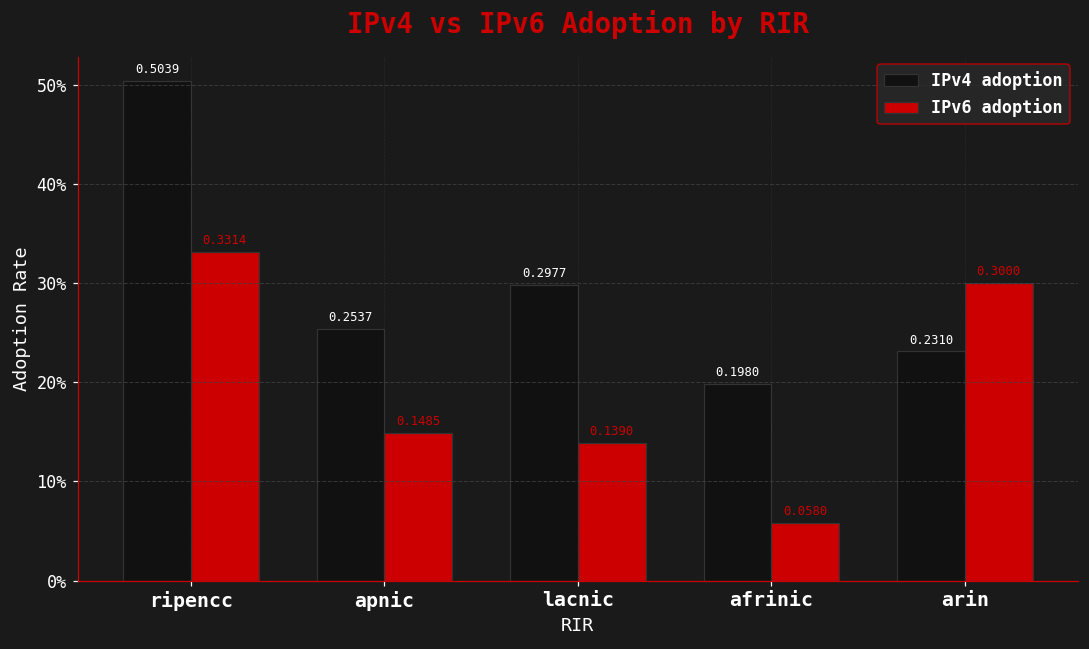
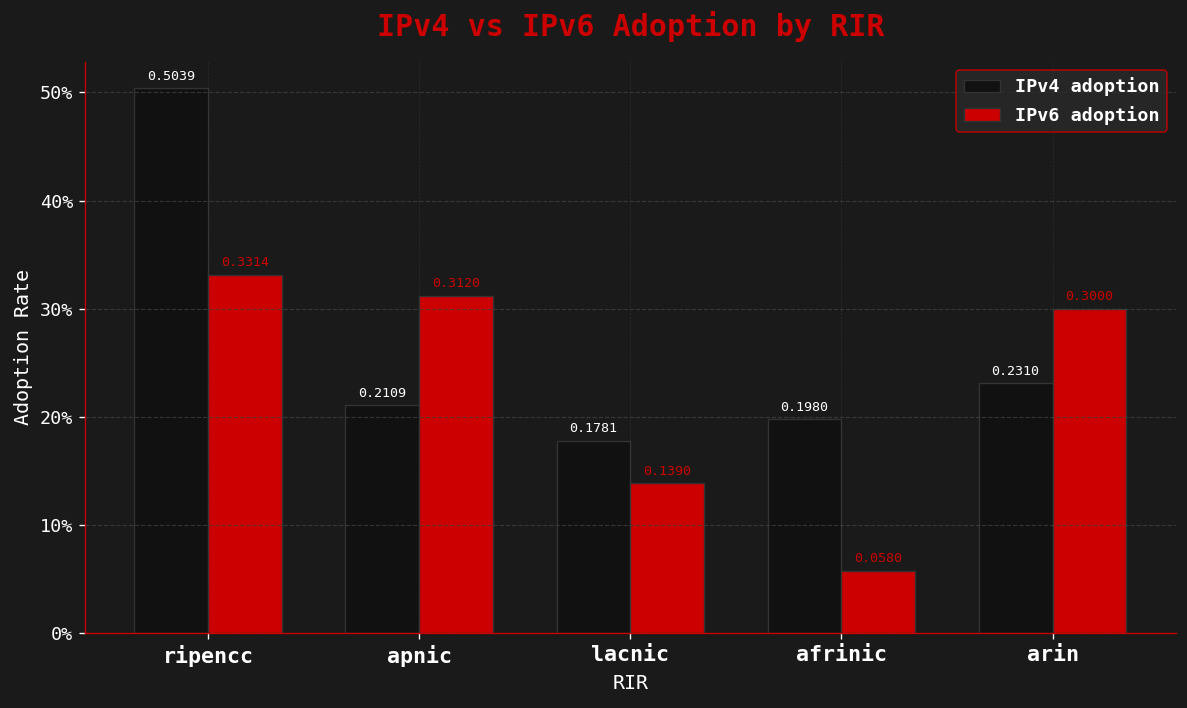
  {
    "IPv4 adoption": {
      "ripencc": 0.5039,
-     "apnic": 0.2537,
-     "lacnic": 0.2977,
+     "apnic": 0.2109,
+     "lacnic": 0.1781,
      "afrinic": 0.1980,
      "arin": 0.2310
    },
    "IPv6 adoption": {
      "ripencc": 0.3314,
-     "apnic": 0.1485,
+     "apnic": 0.3120,
      "lacnic": 0.1390,
      "afrinic": 0.0580,
      "arin": 0.3000
    }
  }
